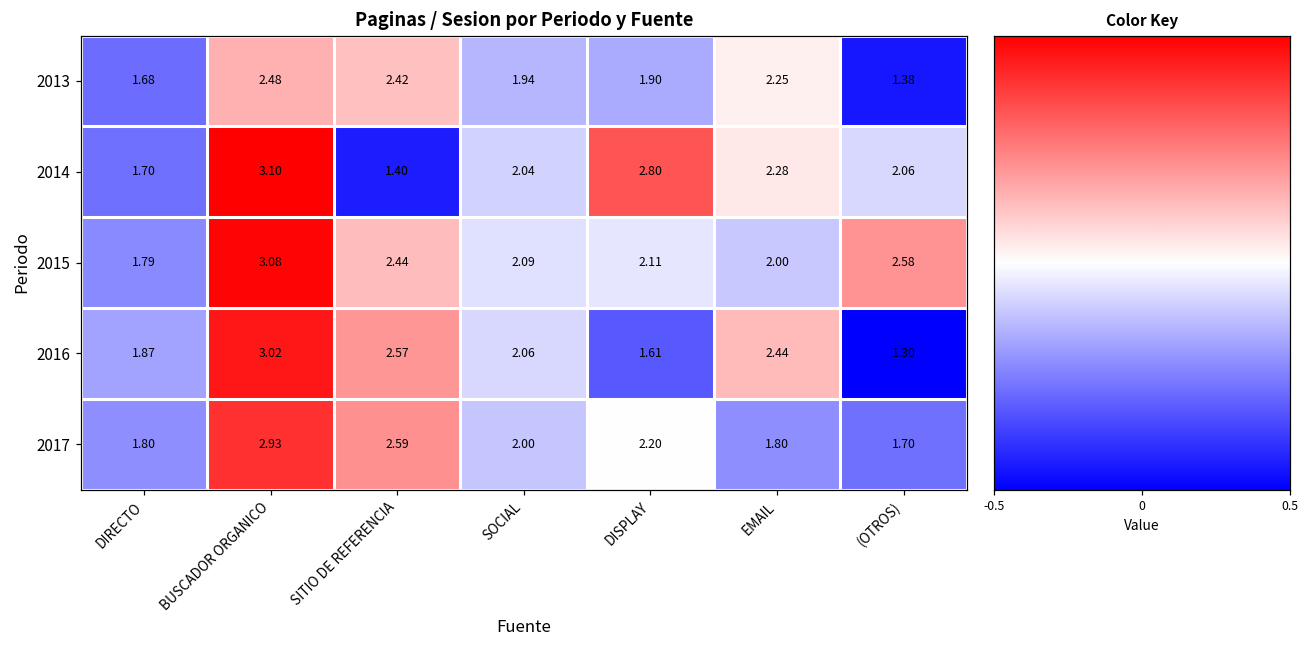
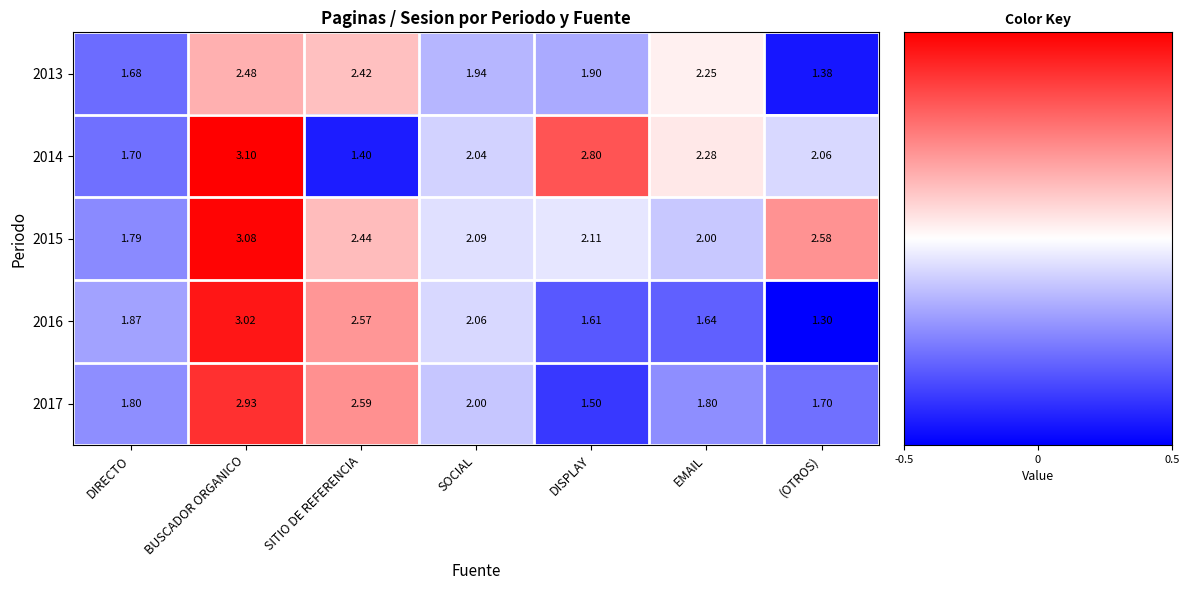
  {
    "2013": {
      "DIRECTO": 1.68,
      "BUSCADOR ORGANICO": 2.48,
      "SITIO DE REFERENCIA": 2.42,
      "SOCIAL": 1.94,
      "DISPLAY": 1.90,
      "EMAIL": 2.25,
      "(OTROS)": 1.38
    },
    "2014": {
      "DIRECTO": 1.70,
      "BUSCADOR ORGANICO": 3.10,
      "SITIO DE REFERENCIA": 1.40,
      "SOCIAL": 2.04,
      "DISPLAY": 2.80,
      "EMAIL": 2.28,
      "(OTROS)": 2.06
    },
    "2015": {
      "DIRECTO": 1.79,
      "BUSCADOR ORGANICO": 3.08,
      "SITIO DE REFERENCIA": 2.44,
      "SOCIAL": 2.09,
      "DISPLAY": 2.11,
      "EMAIL": 2.00,
      "(OTROS)": 2.58
    },
    "2016": {
      "DIRECTO": 1.87,
      "BUSCADOR ORGANICO": 3.02,
      "SITIO DE REFERENCIA": 2.57,
      "SOCIAL": 2.06,
      "DISPLAY": 1.61,
-     "EMAIL": 2.44,
+     "EMAIL": 1.64,
      "(OTROS)": 1.30
    },
    "2017": {
      "DIRECTO": 1.80,
      "BUSCADOR ORGANICO": 2.93,
      "SITIO DE REFERENCIA": 2.59,
      "SOCIAL": 2.00,
-     "DISPLAY": 2.20,
+     "DISPLAY": 1.50,
      "EMAIL": 1.80,
      "(OTROS)": 1.70
    }
  }
